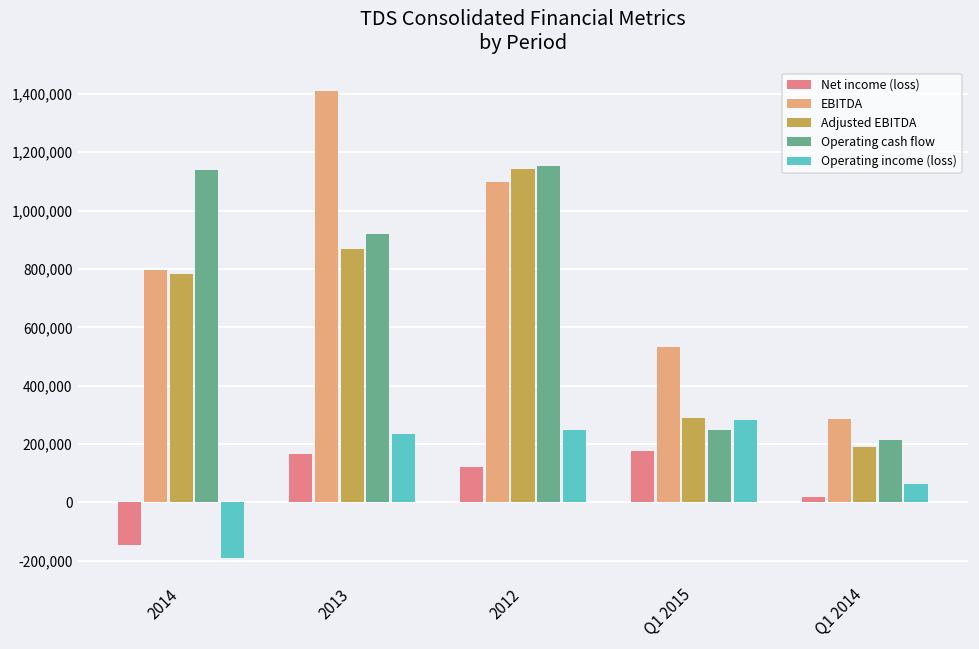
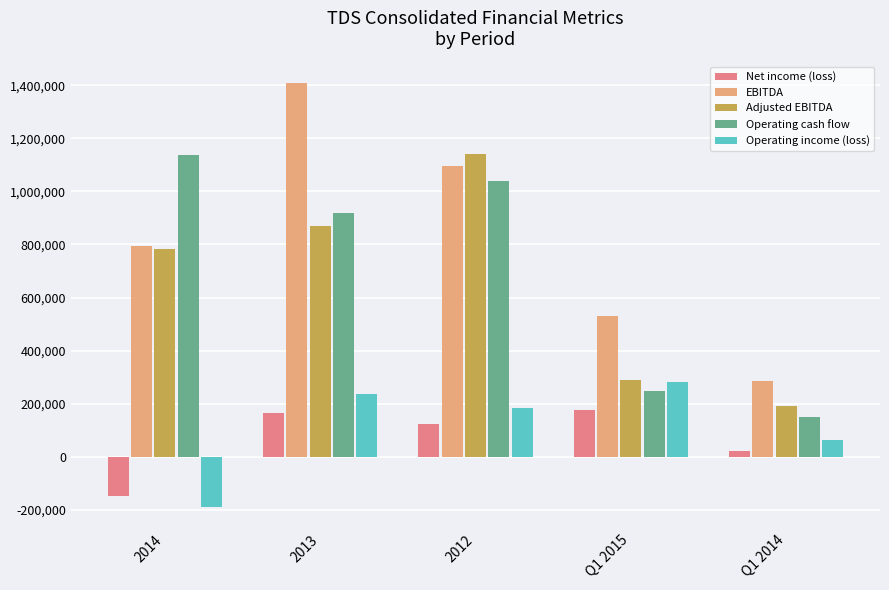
  {
    "Operating cash flow": {
      "2014": "1,140,000",
      "2013": "920,000",
-     "2012": "1,150,000",
+     "2012": "1,040,000",
      "Q1 2015": "250,000",
-     "Q1 2014": "220,000"
+     "Q1 2014": "150,000"
    },
    "Operating income (loss)": {
      "2014": "-190,000",
      "2013": "240,000",
-     "2012": "250,000",
+     "2012": "180,000",
      "Q1 2015": "280,000",
      "Q1 2014": "60,000"
    }
  }
